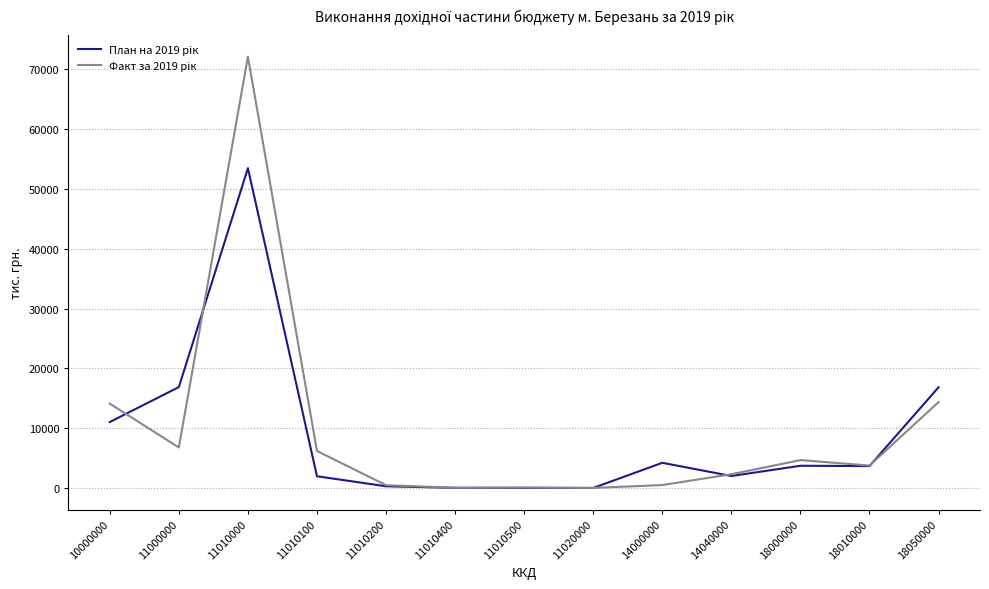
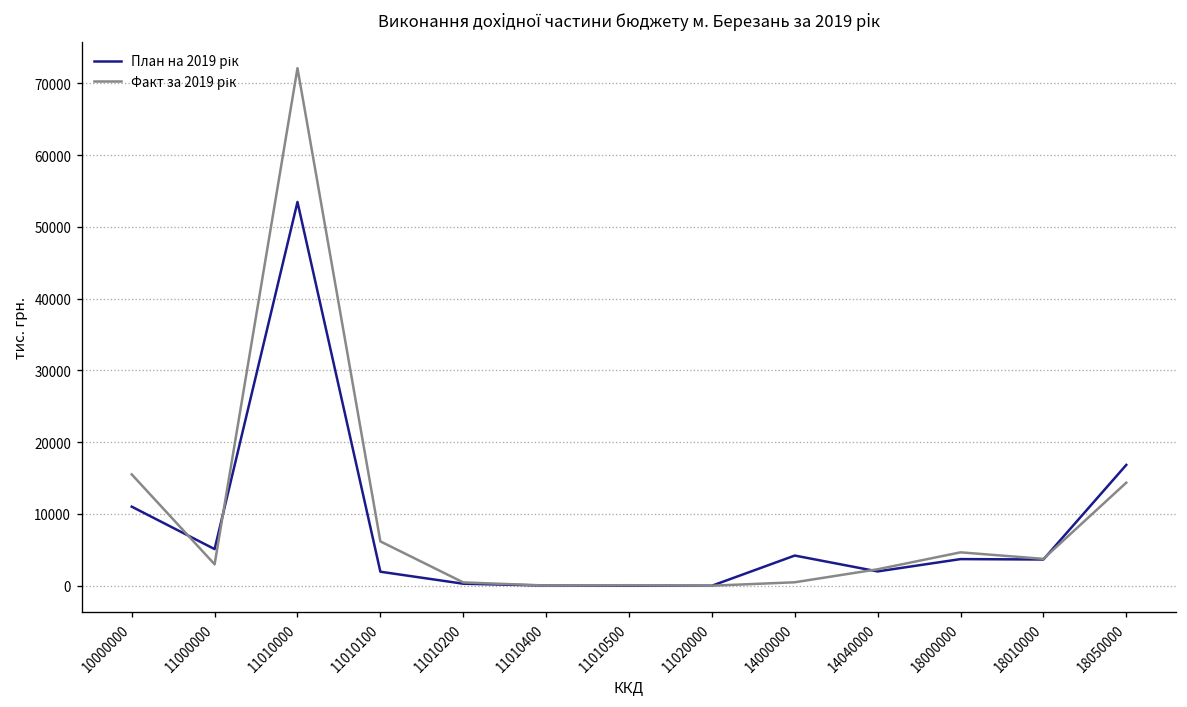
  {
    "План на 2019 рік": {
      "10000000": 11000,
-     "11000000": 17000,
+     "11000000": 5000,
      "11010000": 53000,
      "11010100": 2000,
      "14000000": 4000,
      "18000000": 4000,
      "18050000": 17000
    },
    "Факт за 2019 рік": {
-     "10000000": 14000,
-     "11000000": 7000,
+     "10000000": 16000,
+     "11000000": 3000,
      "11010000": 72000,
      "11010100": 6000,
      "14000000": 0,
      "18000000": 5000,
      "18050000": 14000
    }
  }
